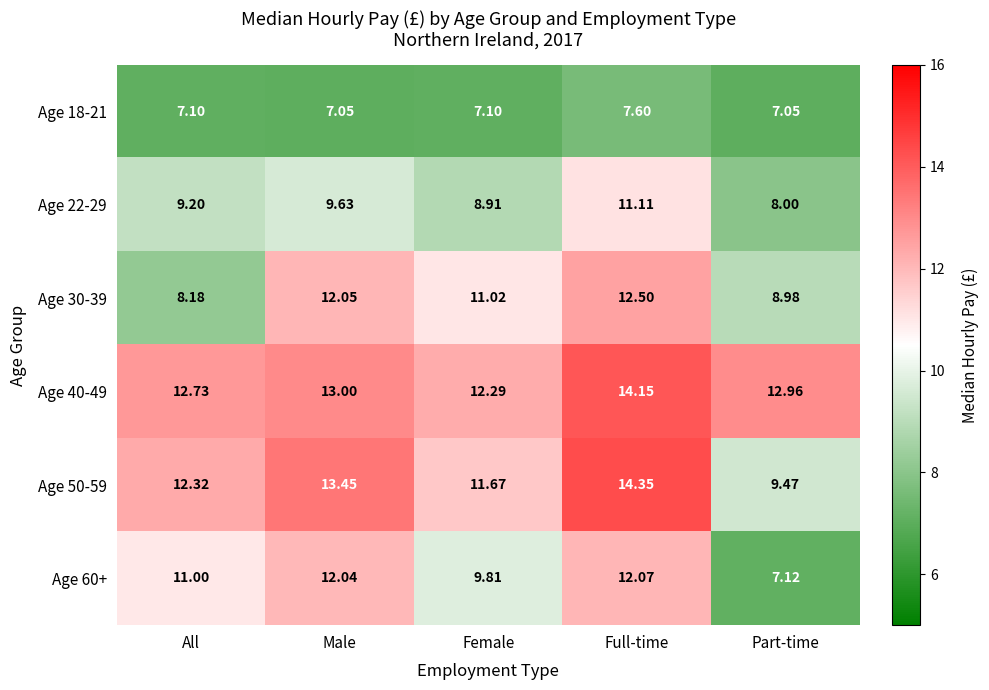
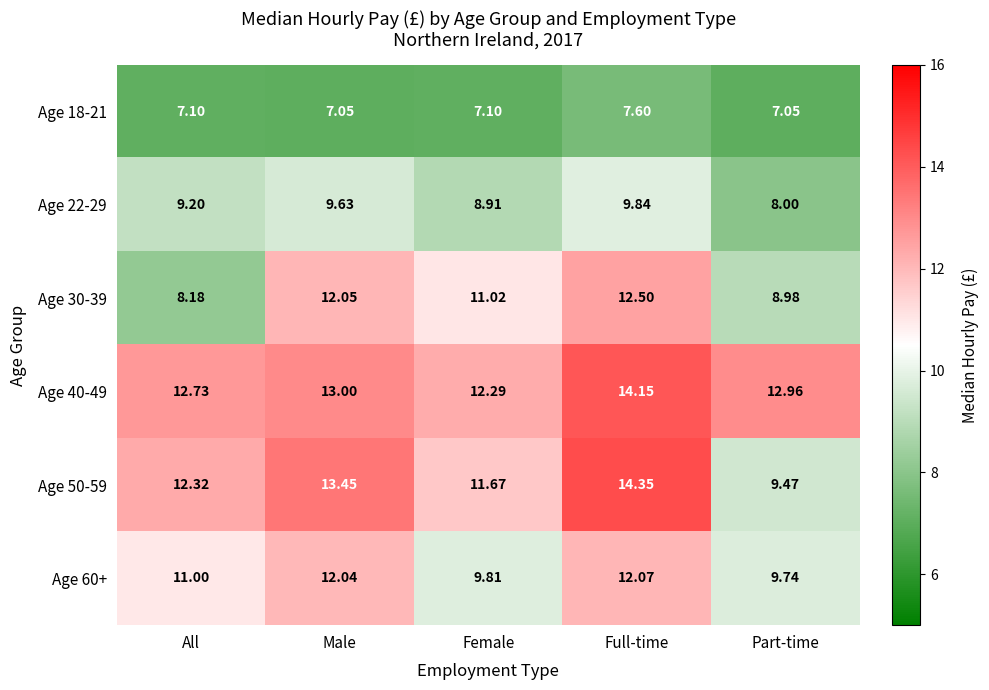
  {
    "Age 18-21": {
      "All": 7.10,
      "Male": 7.05,
      "Female": 7.10,
      "Full-time": 7.60,
      "Part-time": 7.05
    },
    "Age 22-29": {
      "All": 9.20,
      "Male": 9.63,
      "Female": 8.91,
-     "Full-time": 11.11,
+     "Full-time": 9.84,
      "Part-time": 8.00
    },
    "Age 30-39": {
      "All": 8.18,
      "Male": 12.05,
      "Female": 11.02,
      "Full-time": 12.50,
      "Part-time": 8.98
    },
    "Age 40-49": {
      "All": 12.73,
      "Male": 13.00,
      "Female": 12.29,
      "Full-time": 14.15,
      "Part-time": 12.96
    },
    "Age 50-59": {
      "All": 12.32,
      "Male": 13.45,
      "Female": 11.67,
      "Full-time": 14.35,
      "Part-time": 9.47
    },
    "Age 60+": {
      "All": 11.00,
      "Male": 12.04,
      "Female": 9.81,
      "Full-time": 12.07,
-     "Part-time": 7.12
+     "Part-time": 9.74
    }
  }
